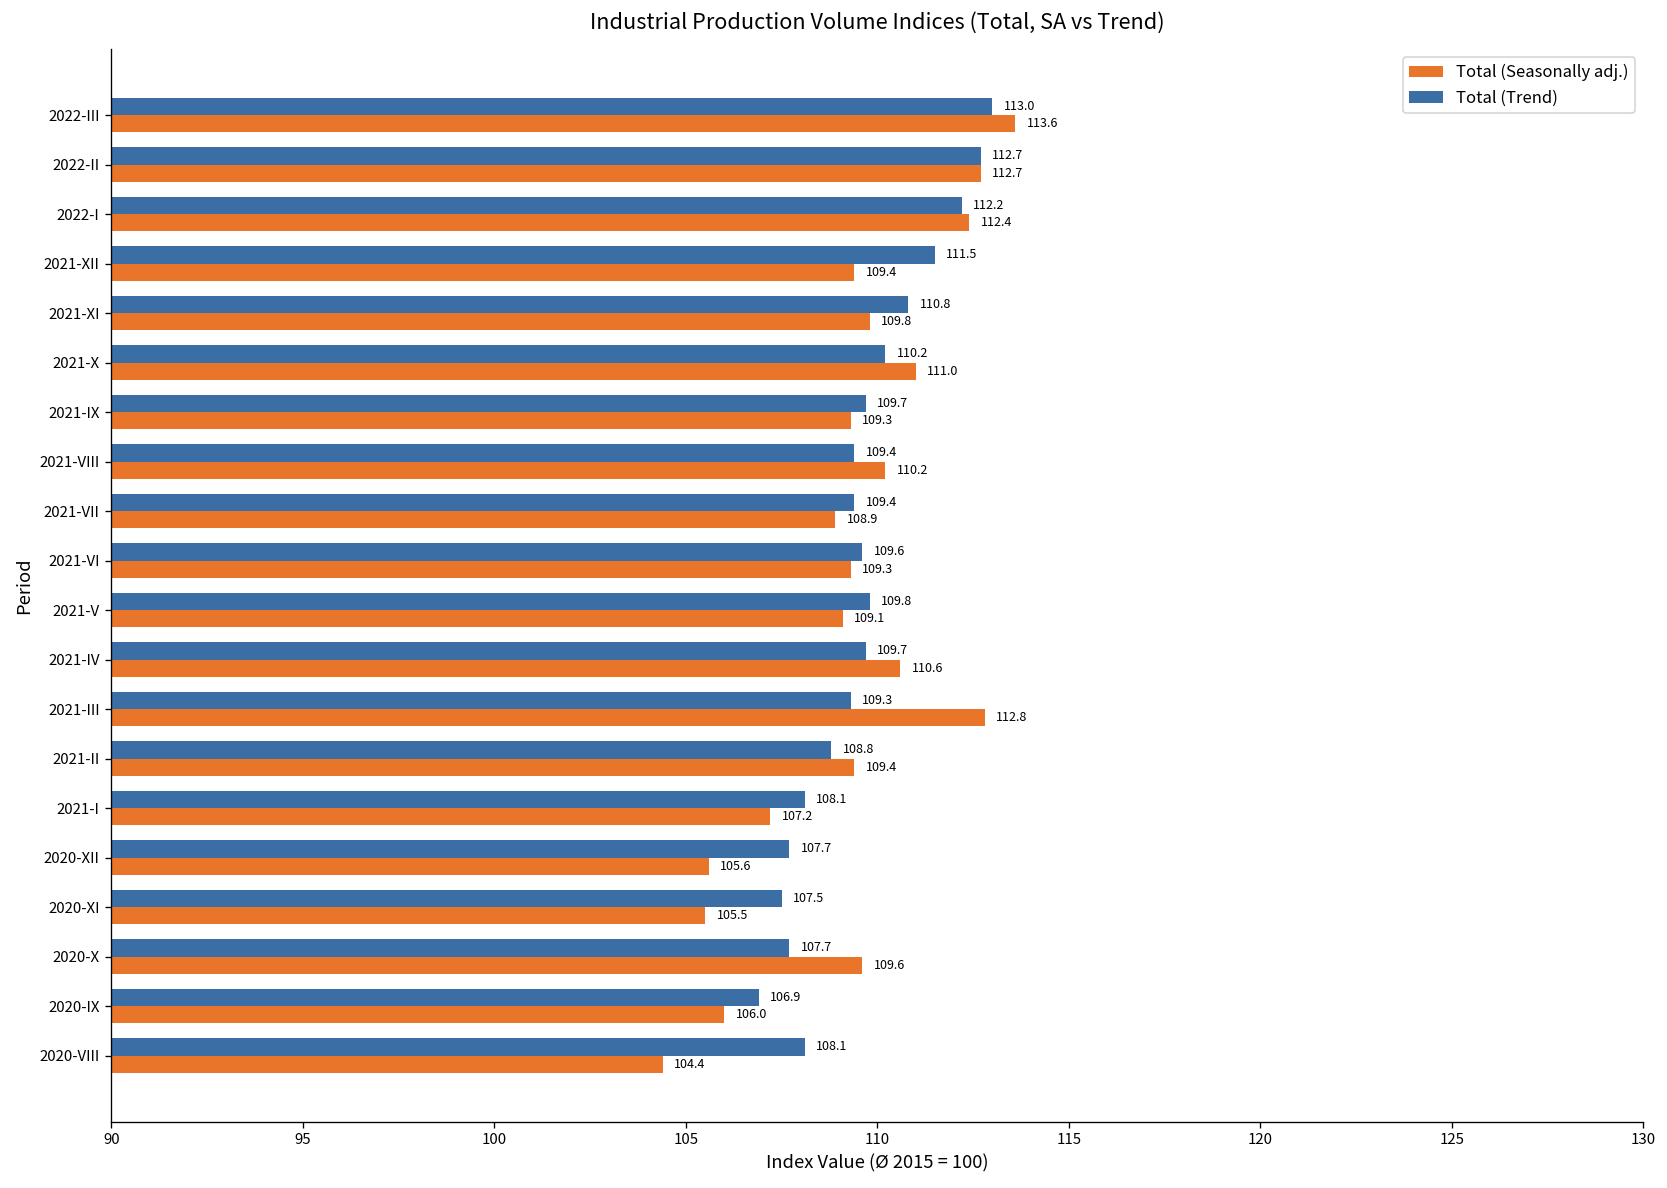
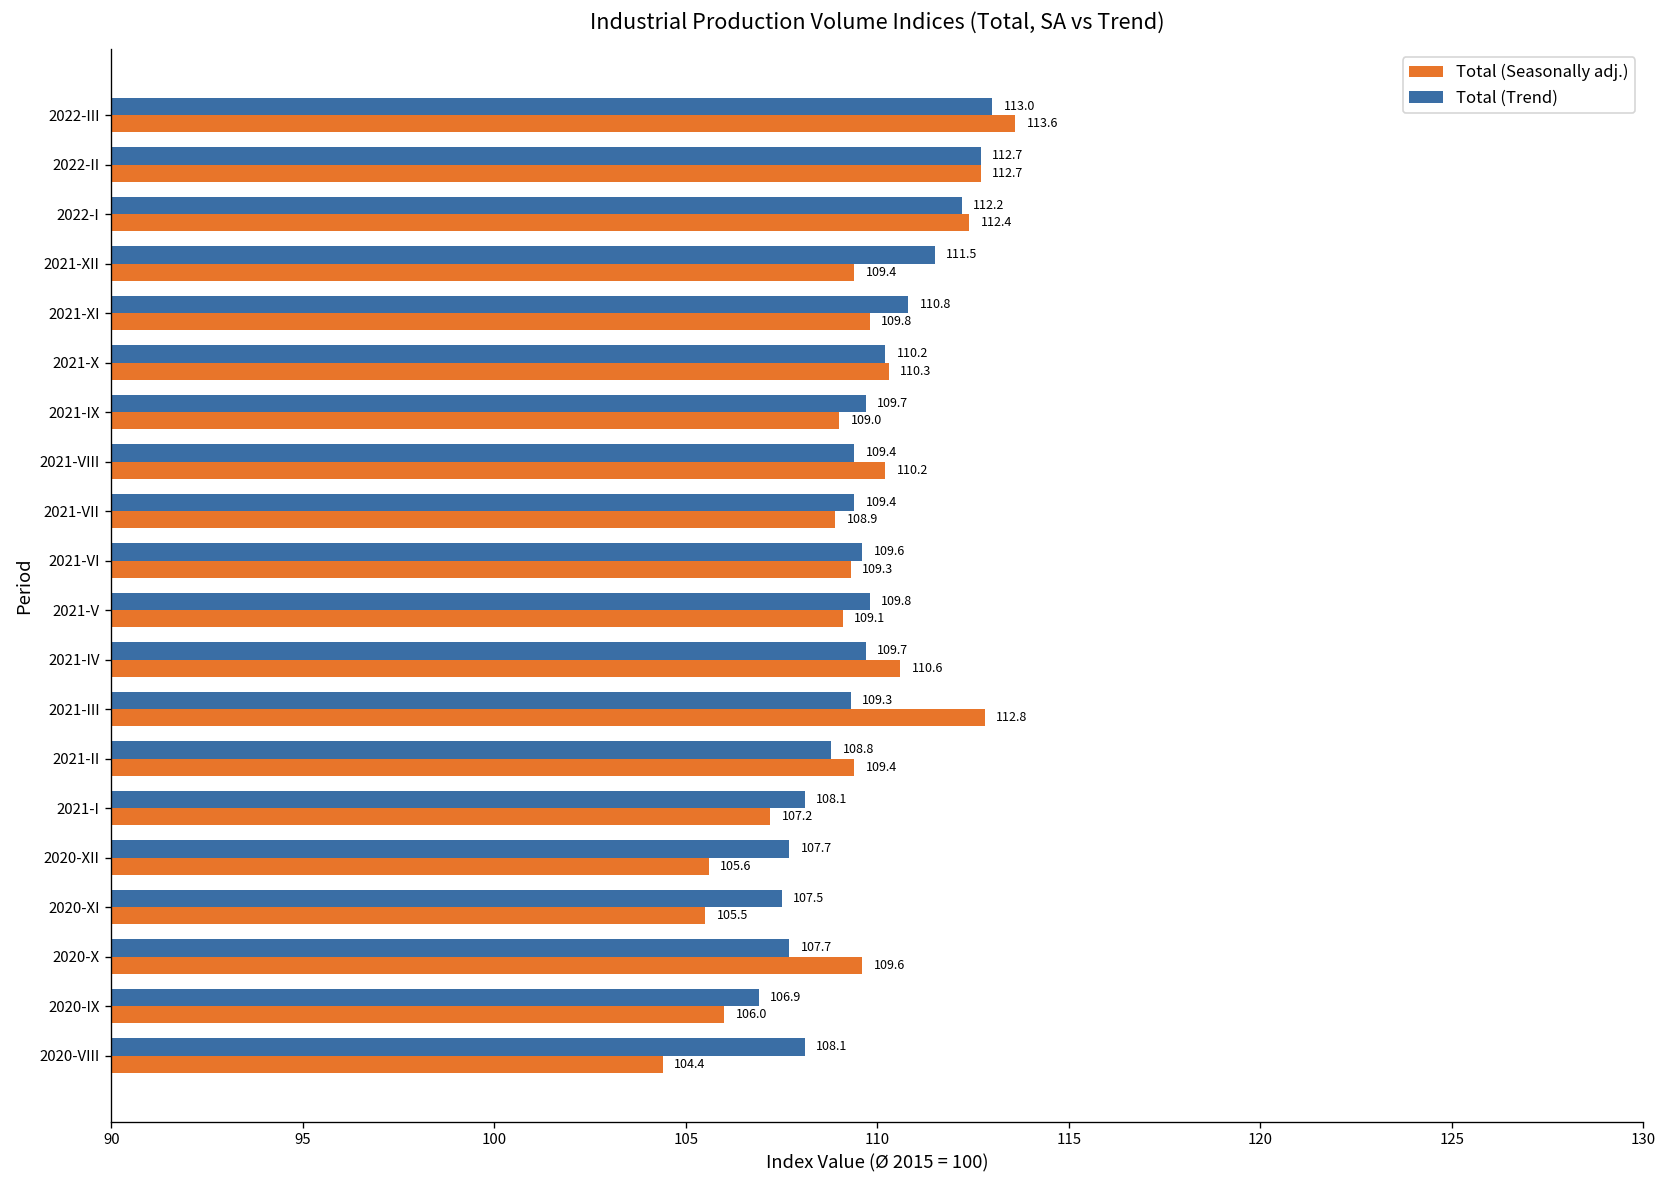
  {
    "Total (Seasonally adj.)": {
      "2022-III": 113.6,
      "2022-II": 112.7,
      "2022-I": 112.4,
      "2021-XII": 109.4,
      "2021-XI": 109.8,
-     "2021-X": 111.0,
-     "2021-IX": 109.3,
+     "2021-X": 110.3,
+     "2021-IX": 109.0,
      "2021-VIII": 110.2,
      "2021-VII": 108.9,
      "2021-VI": 109.3,
      "2021-V": 109.1,
      "2021-IV": 110.6,
      "2021-III": 112.8,
      "2021-II": 109.4,
      "2021-I": 107.2,
      "2020-XII": 105.6,
      "2020-XI": 105.5,
      "2020-X": 109.6,
      "2020-IX": 106.0,
      "2020-VIII": 104.4
    },
    "Total (Trend)": {
      "2022-III": 113.0,
      "2022-II": 112.7,
      "2022-I": 112.2,
      "2021-XII": 111.5,
      "2021-XI": 110.8,
      "2021-X": 110.2,
      "2021-IX": 109.7,
      "2021-VIII": 109.4,
      "2021-VII": 109.4,
      "2021-VI": 109.6,
      "2021-V": 109.8,
      "2021-IV": 109.7,
      "2021-III": 109.3,
      "2021-II": 108.8,
      "2021-I": 108.1,
      "2020-XII": 107.7,
      "2020-XI": 107.5,
      "2020-X": 107.7,
      "2020-IX": 106.9,
      "2020-VIII": 108.1
    }
  }
